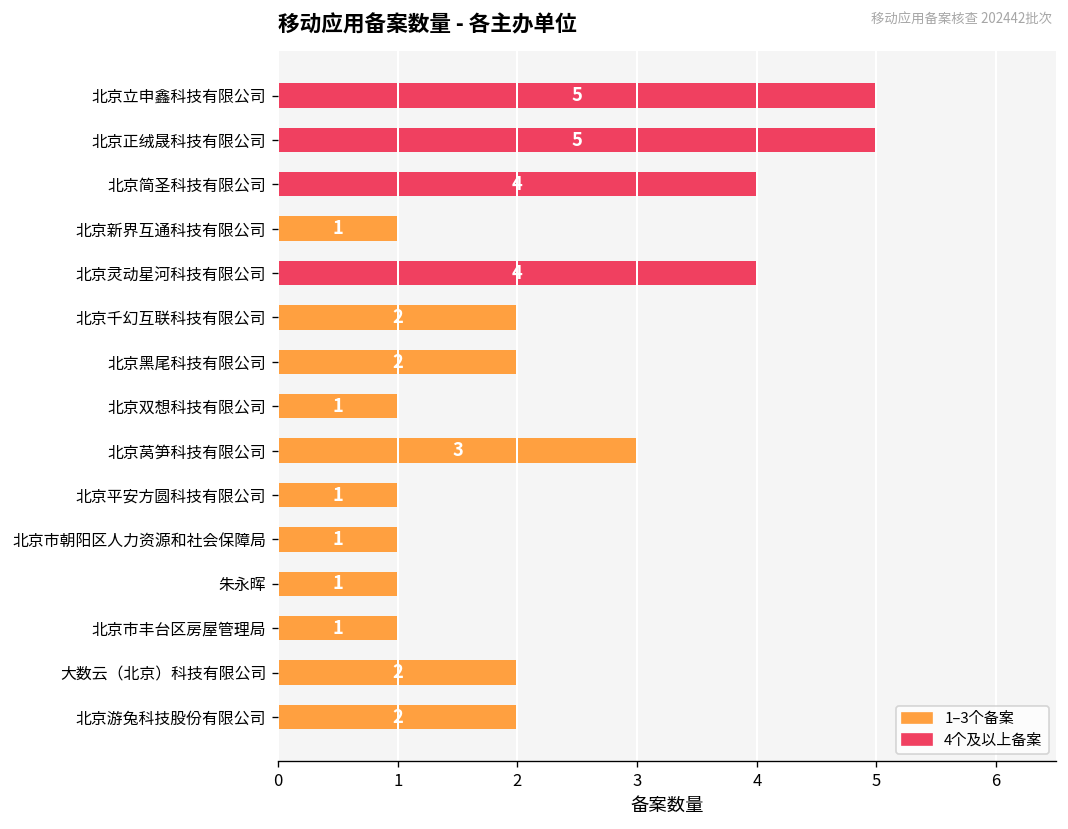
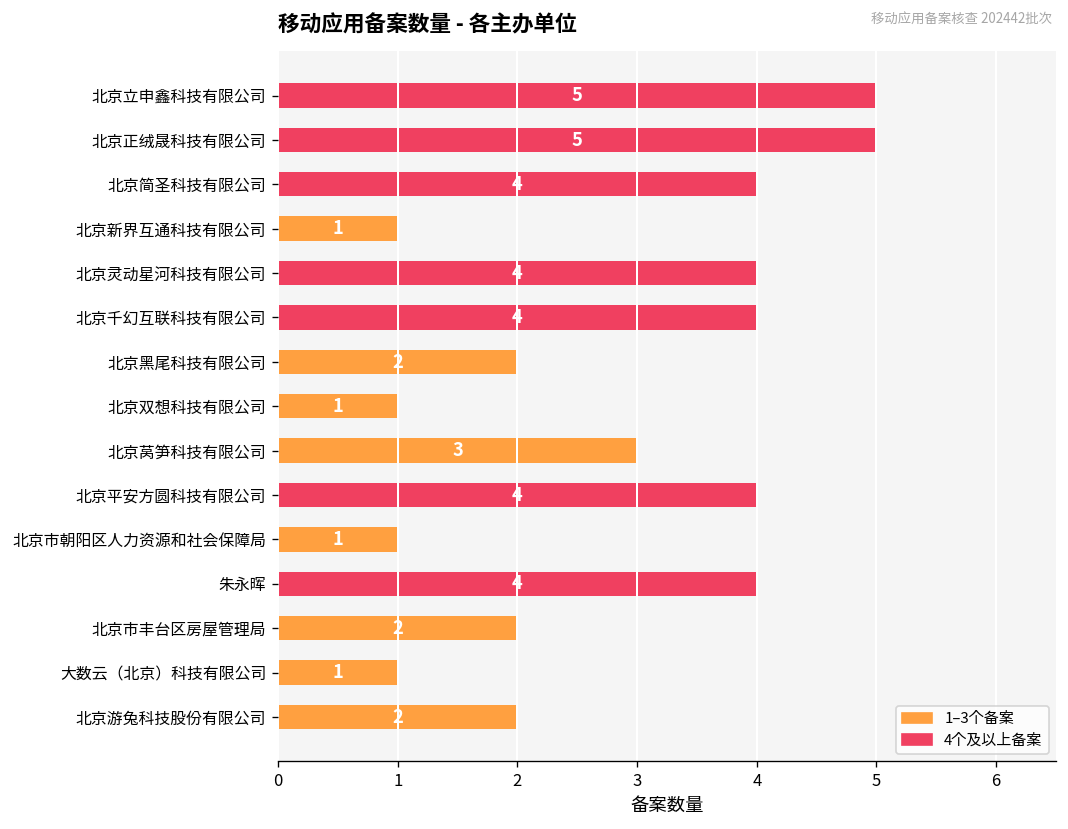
  {
    "北京立申鑫科技有限公司": 5,
    "北京正绒晟科技有限公司": 5,
    "北京简圣科技有限公司": 4,
    "北京新界互通科技有限公司": 1,
    "北京灵动星河科技有限公司": 4,
-   "北京千幻互联科技有限公司": 2,
+   "北京千幻互联科技有限公司": 4,
    "北京黑尾科技有限公司": 2,
    "北京双想科技有限公司": 1,
    "北京莴笋科技有限公司": 3,
-   "北京平安方圆科技有限公司": 1,
+   "北京平安方圆科技有限公司": 4,
    "北京市朝阳区人力资源和社会保障局": 1,
-   "朱永晖": 1,
-   "北京市丰台区房屋管理局": 1,
-   "大数云（北京）科技有限公司": 2,
+   "朱永晖": 4,
+   "北京市丰台区房屋管理局": 2,
+   "大数云（北京）科技有限公司": 1,
    "北京游兔科技股份有限公司": 2
  }
